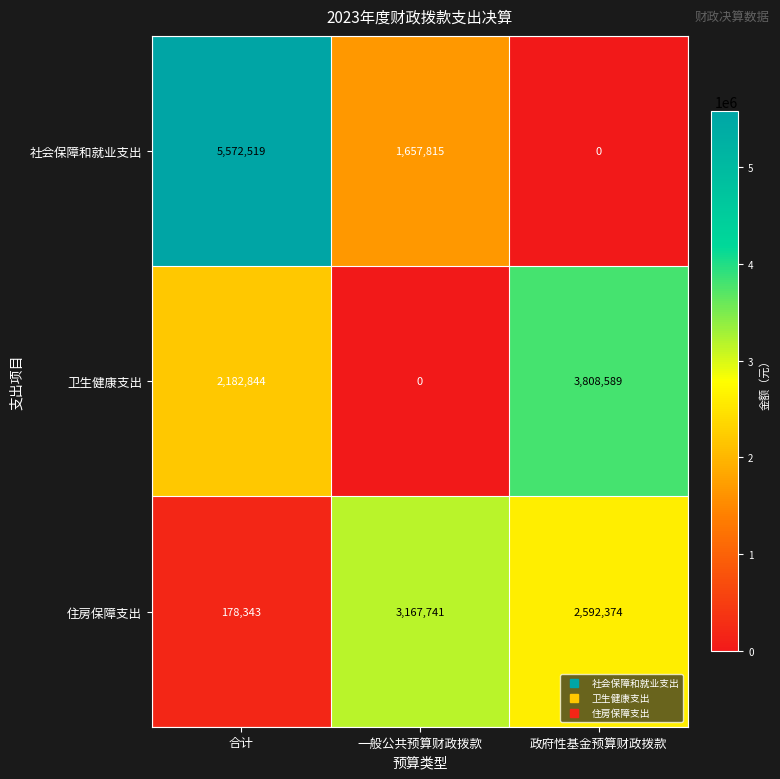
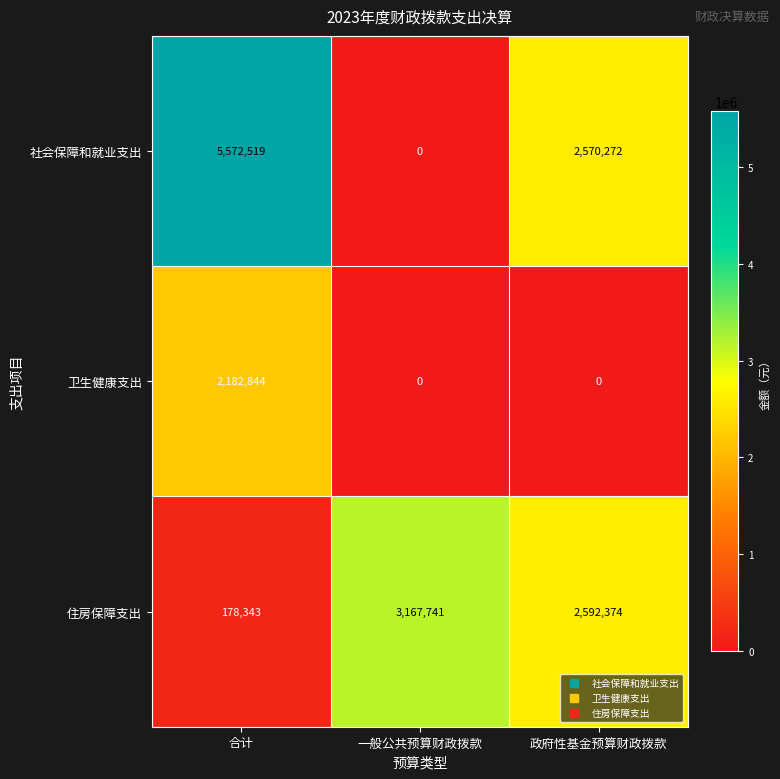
  {
    "社会保障和就业支出": {
      "合计": "5,572,519",
-     "一般公共预算财政拨款": "1,657,815",
-     "政府性基金预算财政拨款": "0"
+     "一般公共预算财政拨款": "0",
+     "政府性基金预算财政拨款": "2,570,272"
    },
    "卫生健康支出": {
      "合计": "2,182,844",
      "一般公共预算财政拨款": "0",
-     "政府性基金预算财政拨款": "3,808,589"
+     "政府性基金预算财政拨款": "0"
    },
    "住房保障支出": {
      "合计": "178,343",
      "一般公共预算财政拨款": "3,167,741",
      "政府性基金预算财政拨款": "2,592,374"
    }
  }
